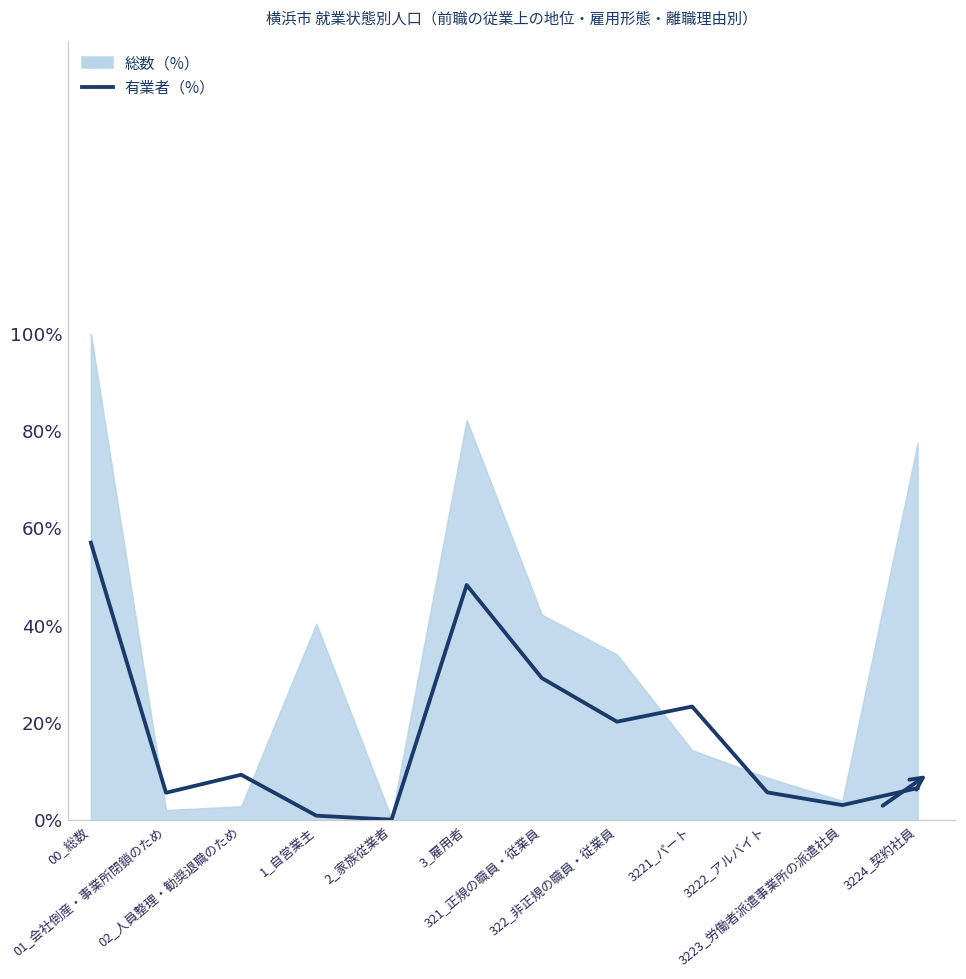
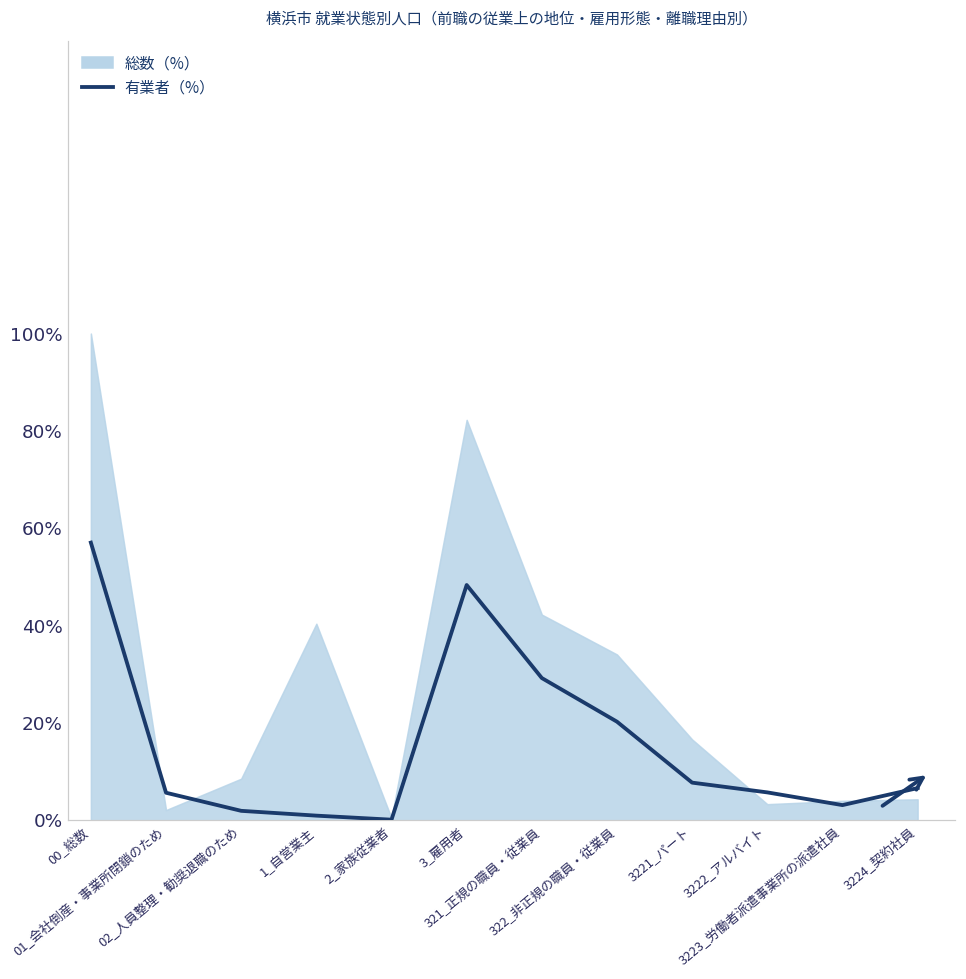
  {
    "有業者（%）": {
      "00_総数": "57%",
      "01_会社倒産・事業所閉鎖のため": "6%",
-     "02_人員整理・勧奨退職のため": "9%",
+     "02_人員整理・勧奨退職のため": "2%",
      "1_自営業主": "1%",
      "3_雇用者": "48%",
      "321_正規の職員・従業員": "29%",
      "322_非正規の職員・従業員": "20%",
-     "3221_パート": "23%",
+     "3221_パート": "8%",
      "3222_アルバイト": "6%",
      "3223_労働者派遣事業所の派遣社員": "3%",
      "3224_契約社員": "7%"
    },
    "総数（%）": {
      "00_総数": "100%",
      "01_会社倒産・事業所閉鎖のため": "2%",
-     "02_人員整理・勧奨退職のため": "3%",
+     "02_人員整理・勧奨退職のため": "9%",
      "1_自営業主": "40%",
      "3_雇用者": "82%",
      "321_正規の職員・従業員": "42%",
      "322_非正規の職員・従業員": "34%",
-     "3221_パート": "14%",
-     "3222_アルバイト": "9%",
+     "3221_パート": "17%",
+     "3222_アルバイト": "3%",
      "3223_労働者派遣事業所の派遣社員": "4%",
-     "3224_契約社員": "78%"
+     "3224_契約社員": "4%"
    }
  }
